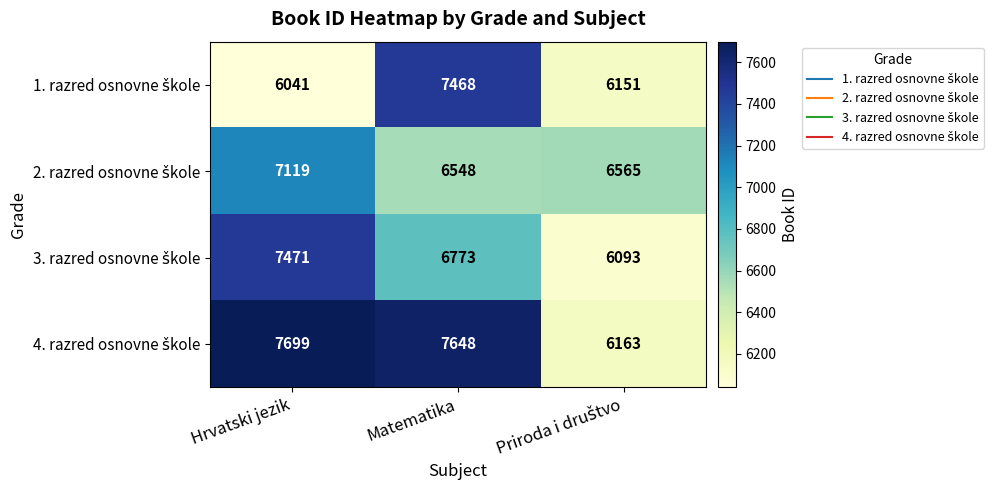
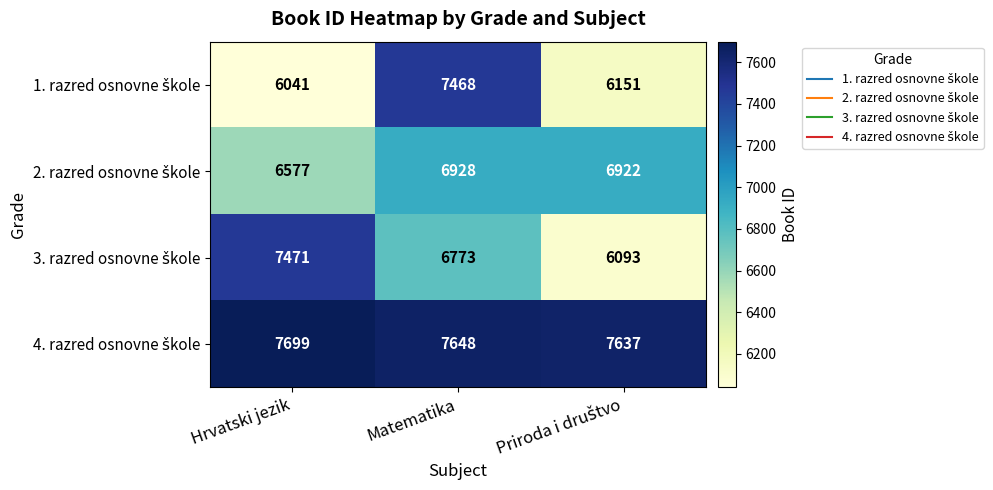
  {
    "1. razred osnovne škole": {
      "Hrvatski jezik": 6041,
      "Matematika": 7468,
      "Priroda i društvo": 6151
    },
    "2. razred osnovne škole": {
-     "Hrvatski jezik": 7119,
-     "Matematika": 6548,
-     "Priroda i društvo": 6565
+     "Hrvatski jezik": 6577,
+     "Matematika": 6928,
+     "Priroda i društvo": 6922
    },
    "3. razred osnovne škole": {
      "Hrvatski jezik": 7471,
      "Matematika": 6773,
      "Priroda i društvo": 6093
    },
    "4. razred osnovne škole": {
      "Hrvatski jezik": 7699,
      "Matematika": 7648,
-     "Priroda i društvo": 6163
+     "Priroda i društvo": 7637
    }
  }
